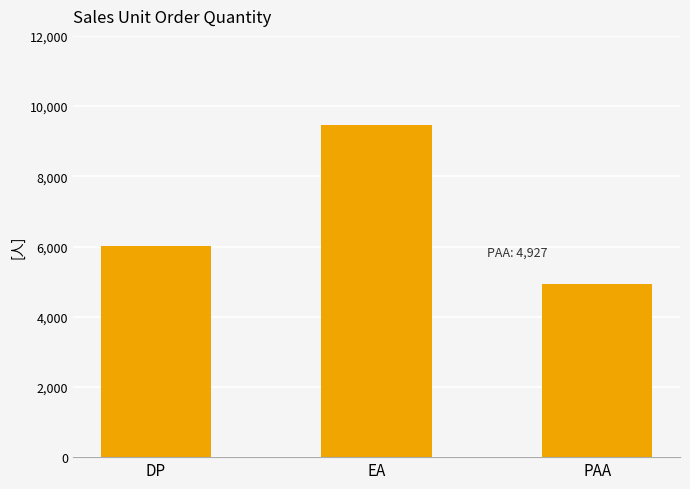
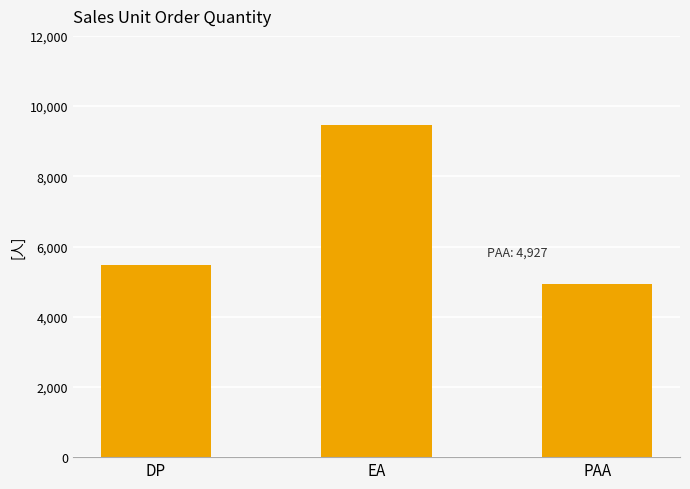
  {
-   "DP": "6,000",
+   "DP": "5,500",
    "EA": "9,500",
    "PAA": "4,900"
  }
